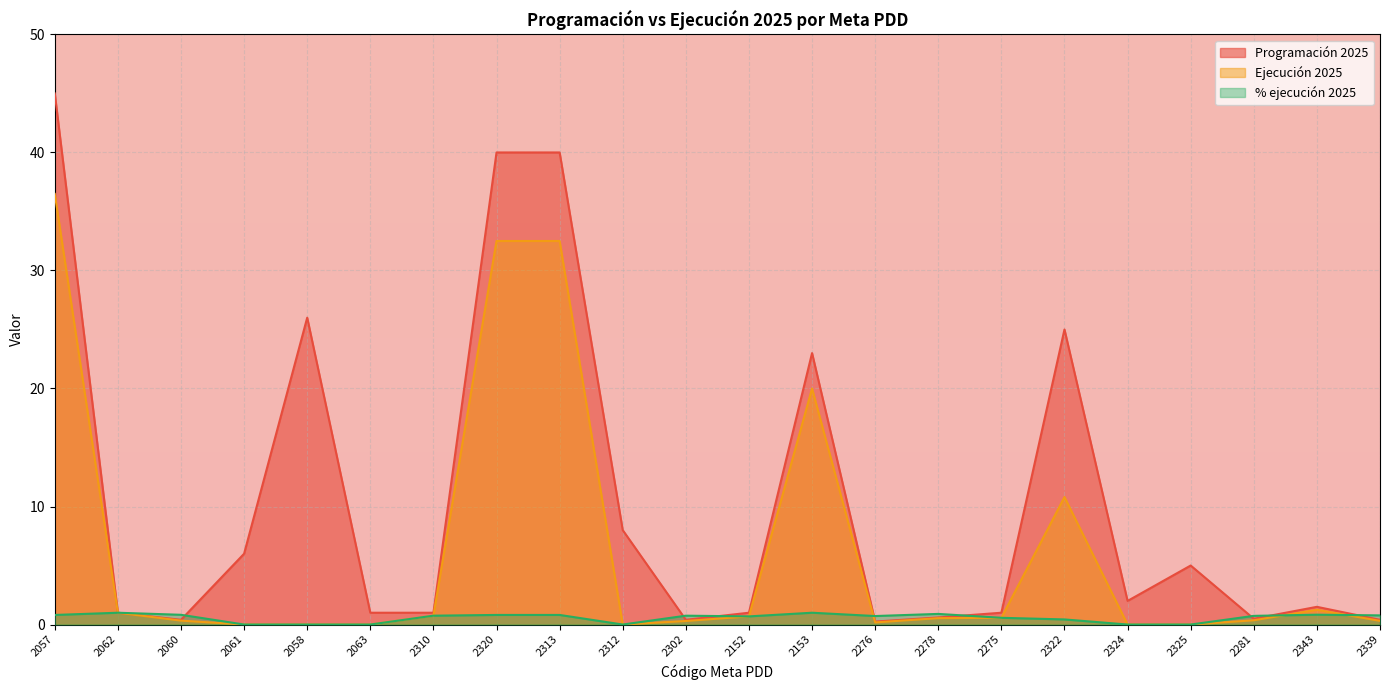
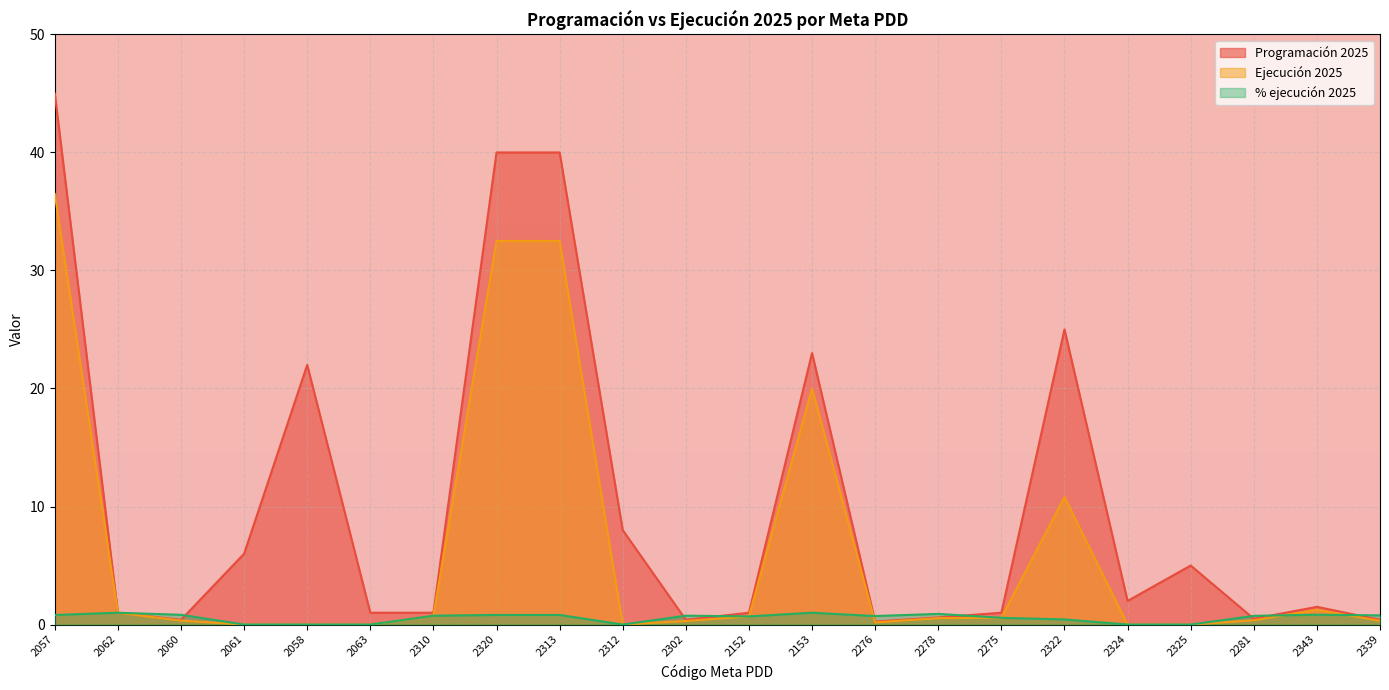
  {
    "Programación 2025": {
      "2057": 45,
      "2061": 6,
-     "2058": 26,
+     "2058": 22,
      "2063": 1,
      "2310": 1,
      "2320": 40,
      "2313": 40,
      "2312": 8,
      "2152": 1,
      "2153": 23,
      "2275": 1,
      "2322": 25,
      "2324": 2,
      "2325": 5,
      "2343": 1.5
    },
    "Ejecución 2025": {
      "2057": 36.5,
      "2320": 32.5,
      "2313": 32.5,
      "2153": 20,
      "2322": 11,
      "2343": 1.3
    },
    "% ejecución 2025": {
      "2057": 1,
      "2060": 1,
      "2320": 1,
      "2313": 1,
      "2302": 0.7,
      "2153": 1,
      "2276": 0.7,
      "2278": 1,
      "2322": 0.4,
      "2281": 0.7,
      "2343": 1,
      "2339": 0.8
    }
  }
